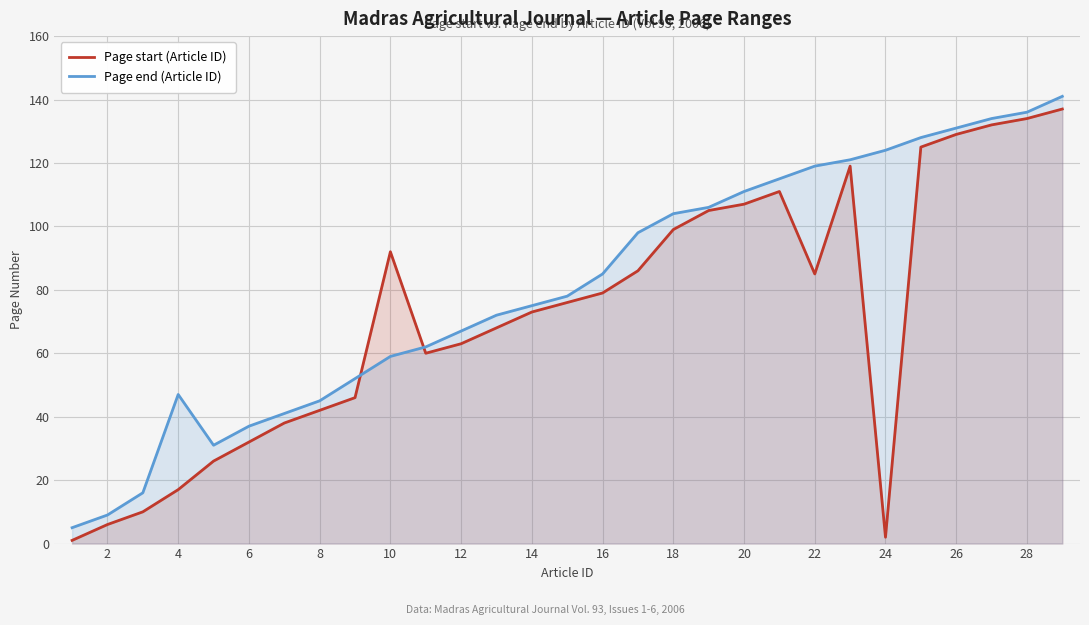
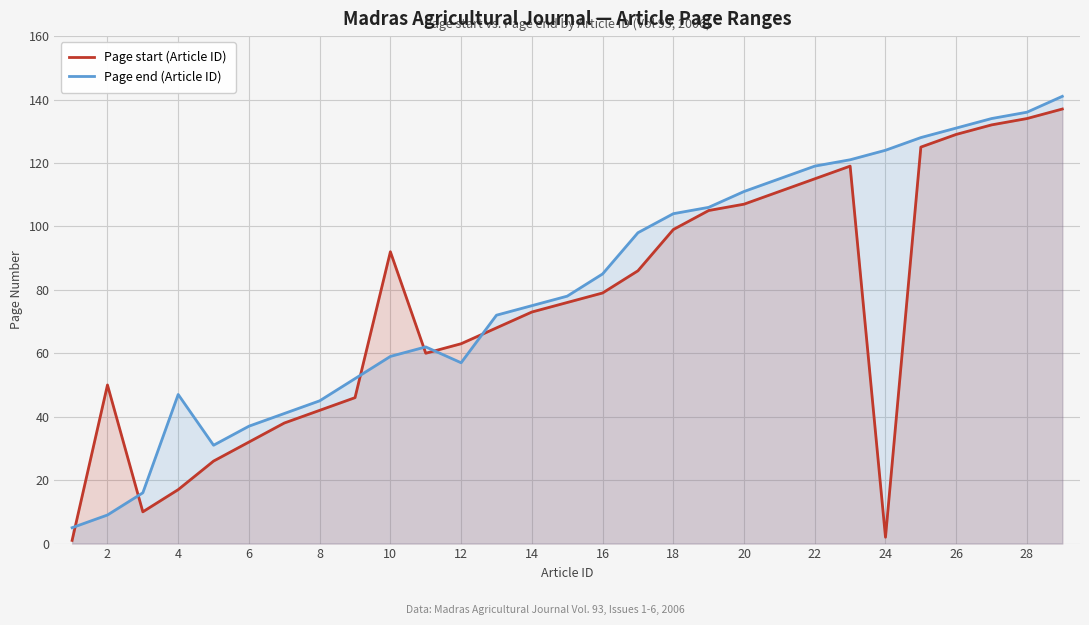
  {
    "Page start (Article ID)": {
-     "2": 6,
+     "2": 50,
      "4": 17,
      "6": 32,
      "8": 42,
      "10": 92,
      "12": 63,
      "14": 73,
      "16": 79,
      "18": 99,
      "20": 107,
-     "22": 85,
+     "22": 115,
      "24": 2,
      "26": 129,
      "28": 134
    },
    "Page end (Article ID)": {
      "2": 9,
      "4": 47,
      "6": 37,
      "8": 45,
      "10": 59,
-     "12": 67,
+     "12": 57,
      "14": 75,
      "16": 85,
      "18": 104,
      "20": 111,
      "22": 119,
      "24": 124,
      "26": 131,
      "28": 136
    }
  }
